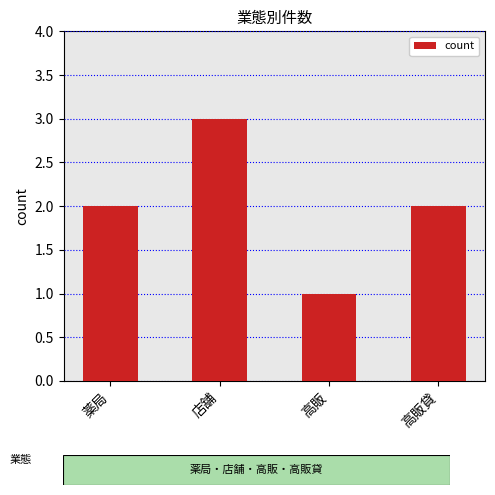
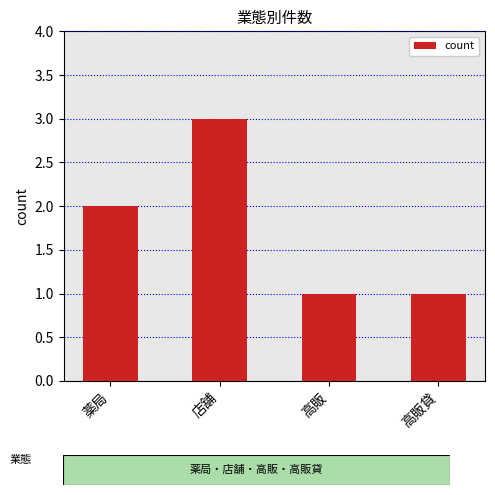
  {
    "薬局": 2,
    "店舗": 3,
    "高販": 1,
-   "高販貸": 2
+   "高販貸": 1
  }
